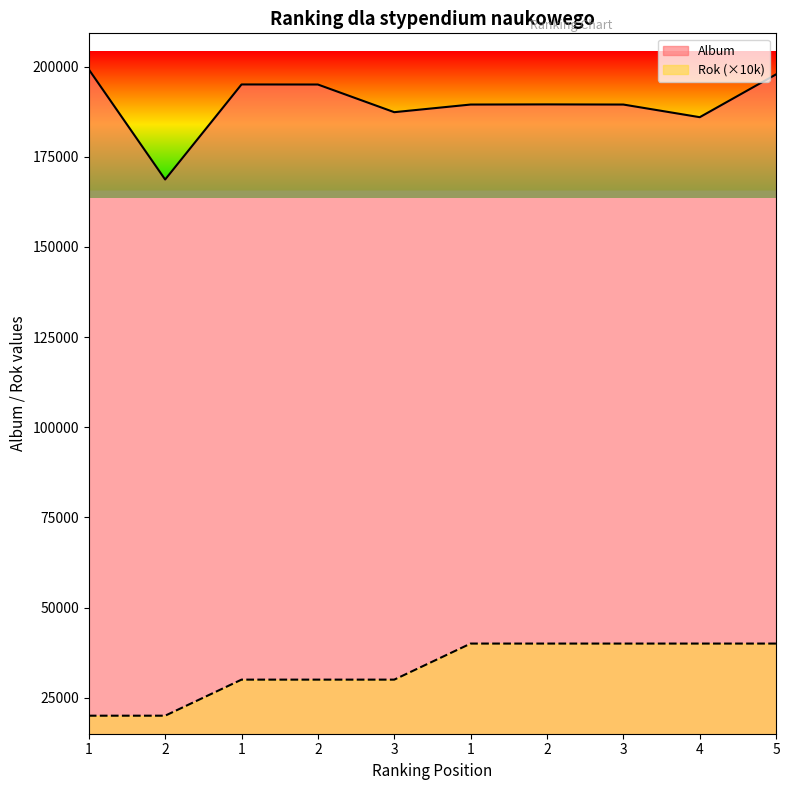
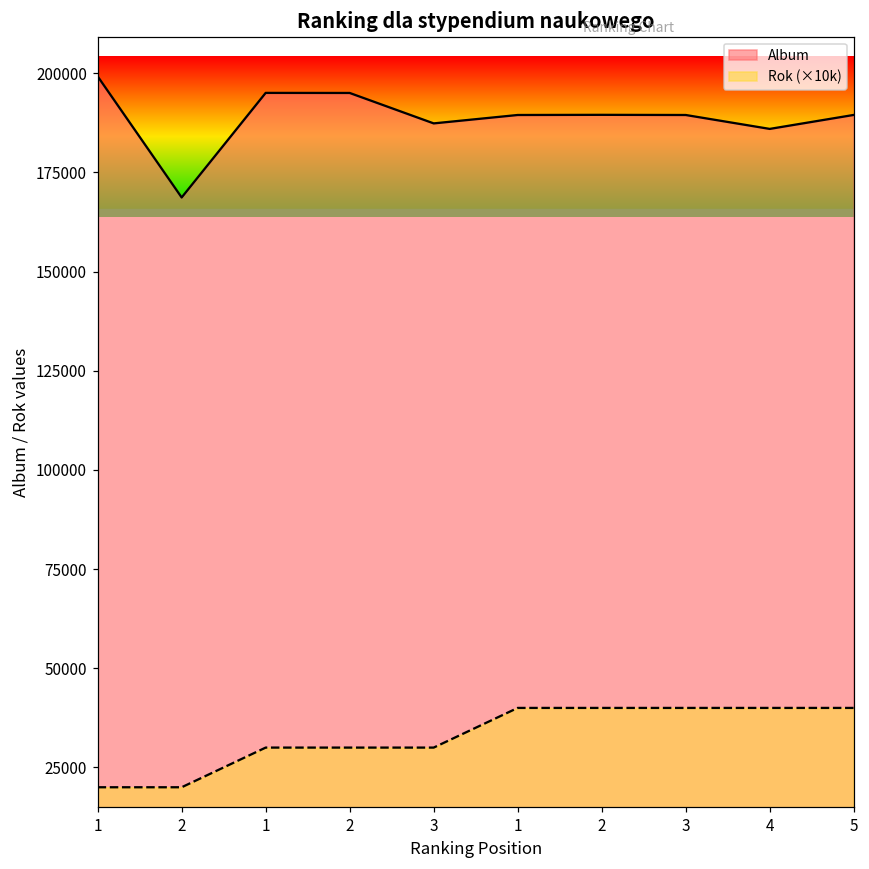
  {
    "Album": {
      "4": 186000,
-     "5": 198000
+     "5": 189000
    },
    "Rok (×10k)": {
      "4": 40000,
      "5": 40000
    }
  }
